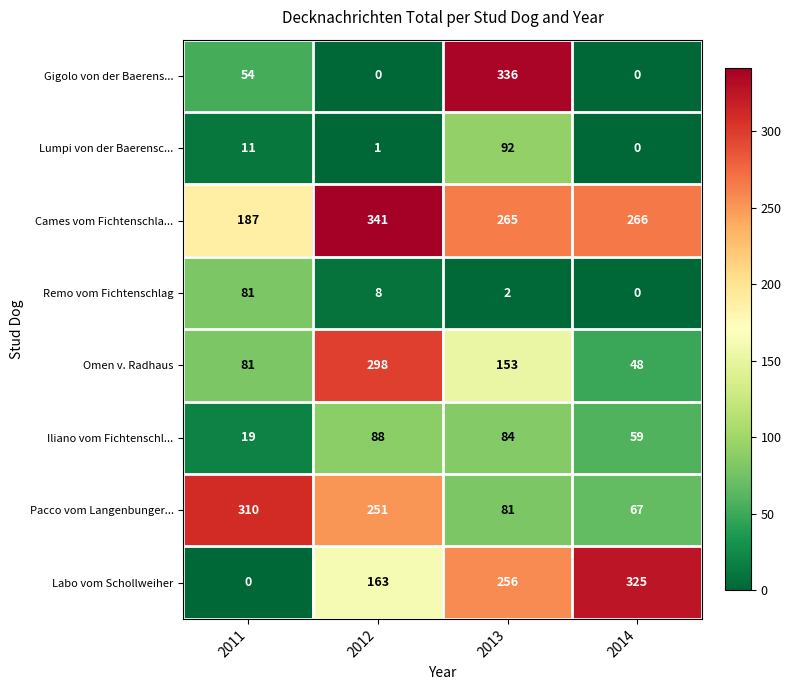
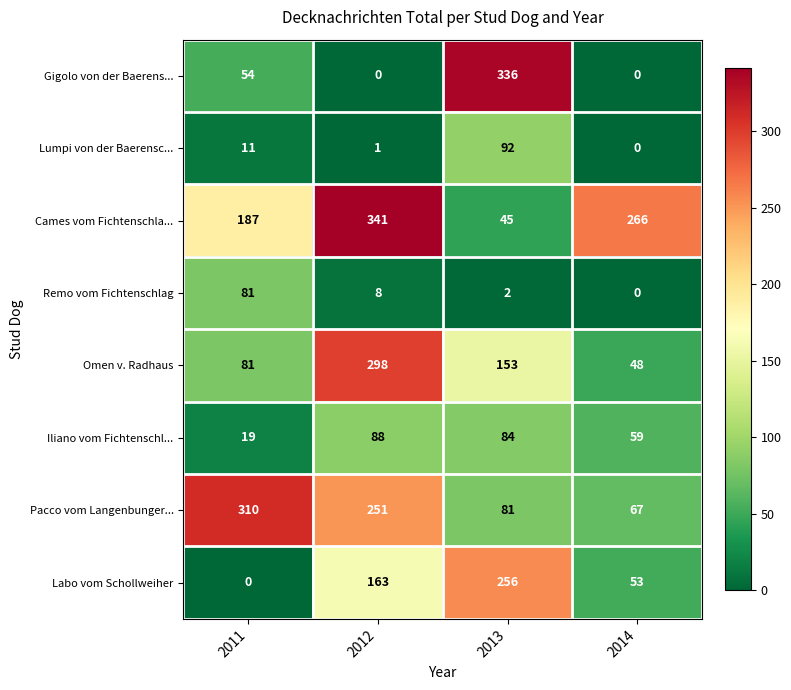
  {
    "Gigolo von der Baerens...": {
      "2011": 54,
      "2012": 0,
      "2013": 336,
      "2014": 0
    },
    "Lumpi von der Baerensc...": {
      "2011": 11,
      "2012": 1,
      "2013": 92,
      "2014": 0
    },
    "Cames vom Fichtenschla...": {
      "2011": 187,
      "2012": 341,
-     "2013": 265,
+     "2013": 45,
      "2014": 266
    },
    "Remo vom Fichtenschlag": {
      "2011": 81,
      "2012": 8,
      "2013": 2,
      "2014": 0
    },
    "Omen v. Radhaus": {
      "2011": 81,
      "2012": 298,
      "2013": 153,
      "2014": 48
    },
    "Iliano vom Fichtenschl...": {
      "2011": 19,
      "2012": 88,
      "2013": 84,
      "2014": 59
    },
    "Pacco vom Langenbunger...": {
      "2011": 310,
      "2012": 251,
      "2013": 81,
      "2014": 67
    },
    "Labo vom Schollweiher": {
      "2011": 0,
      "2012": 163,
      "2013": 256,
-     "2014": 325
+     "2014": 53
    }
  }
